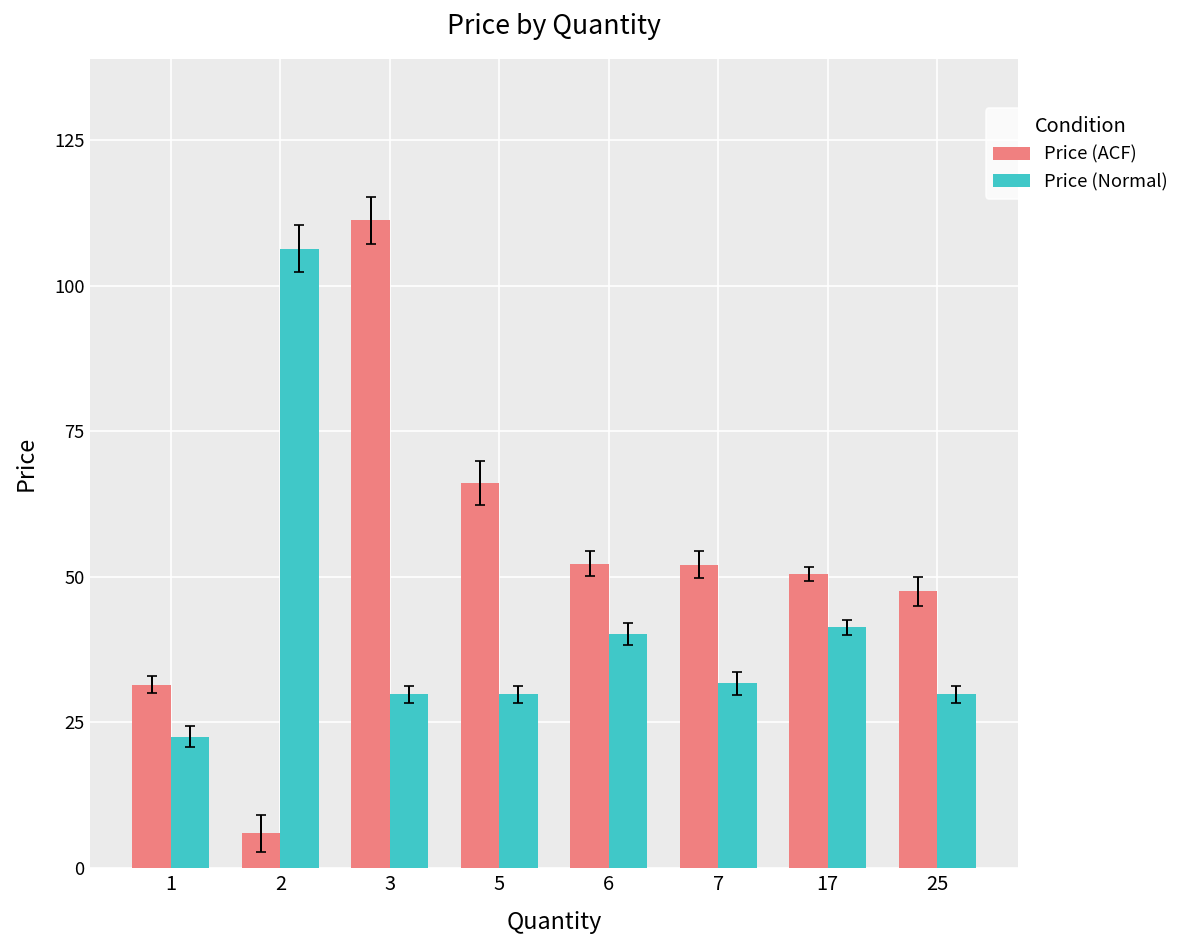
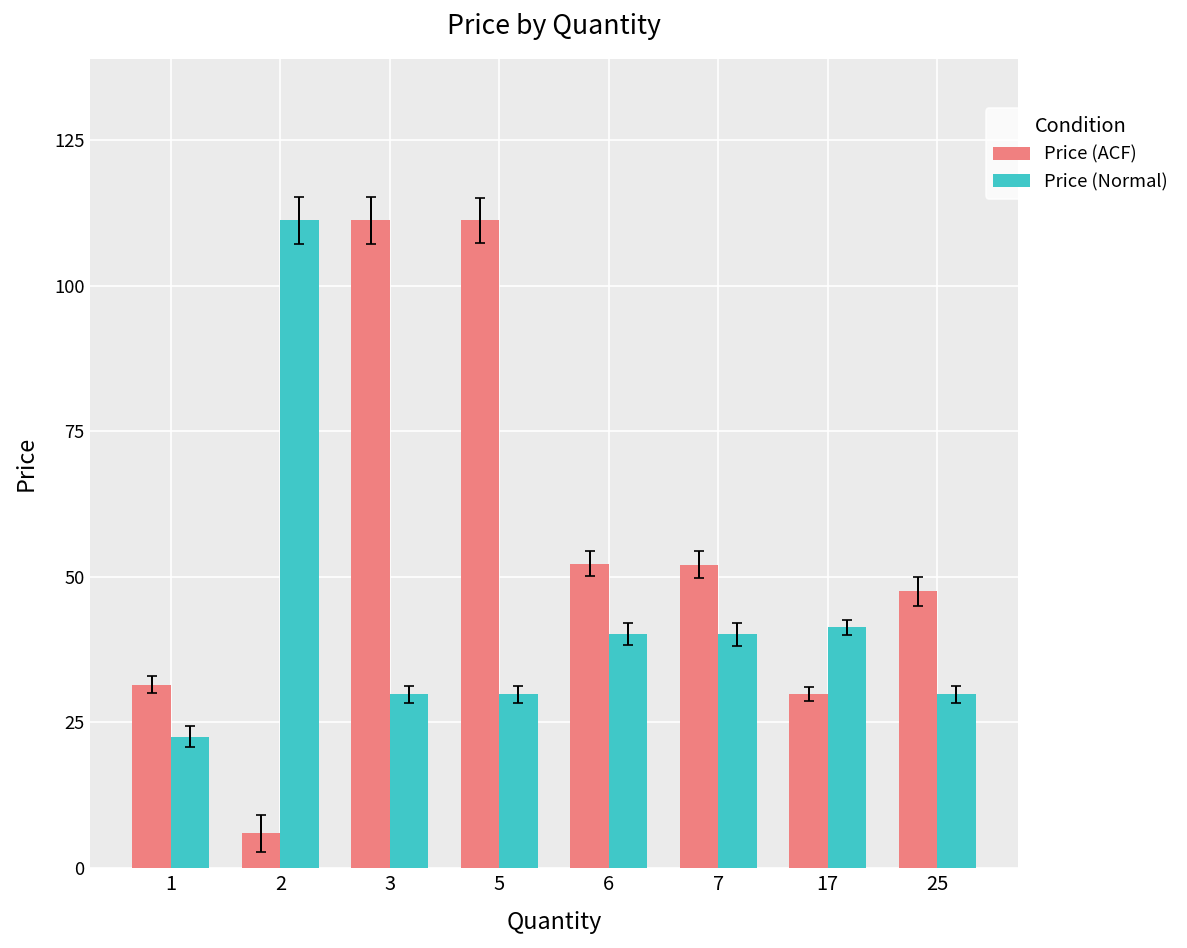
  {
    "Price (ACF)": {
      "1": 32,
      "2": 6,
      "3": 111,
-     "5": 66,
+     "5": 111,
      "6": 52,
      "7": 52,
-     "17": 51,
+     "17": 30,
      "25": 48
    },
    "Price (Normal)": {
      "1": 23,
-     "2": 106,
+     "2": 111,
      "3": 30,
      "5": 30,
      "6": 40,
-     "7": 32,
+     "7": 40,
      "17": 41,
      "25": 30
    }
  }
